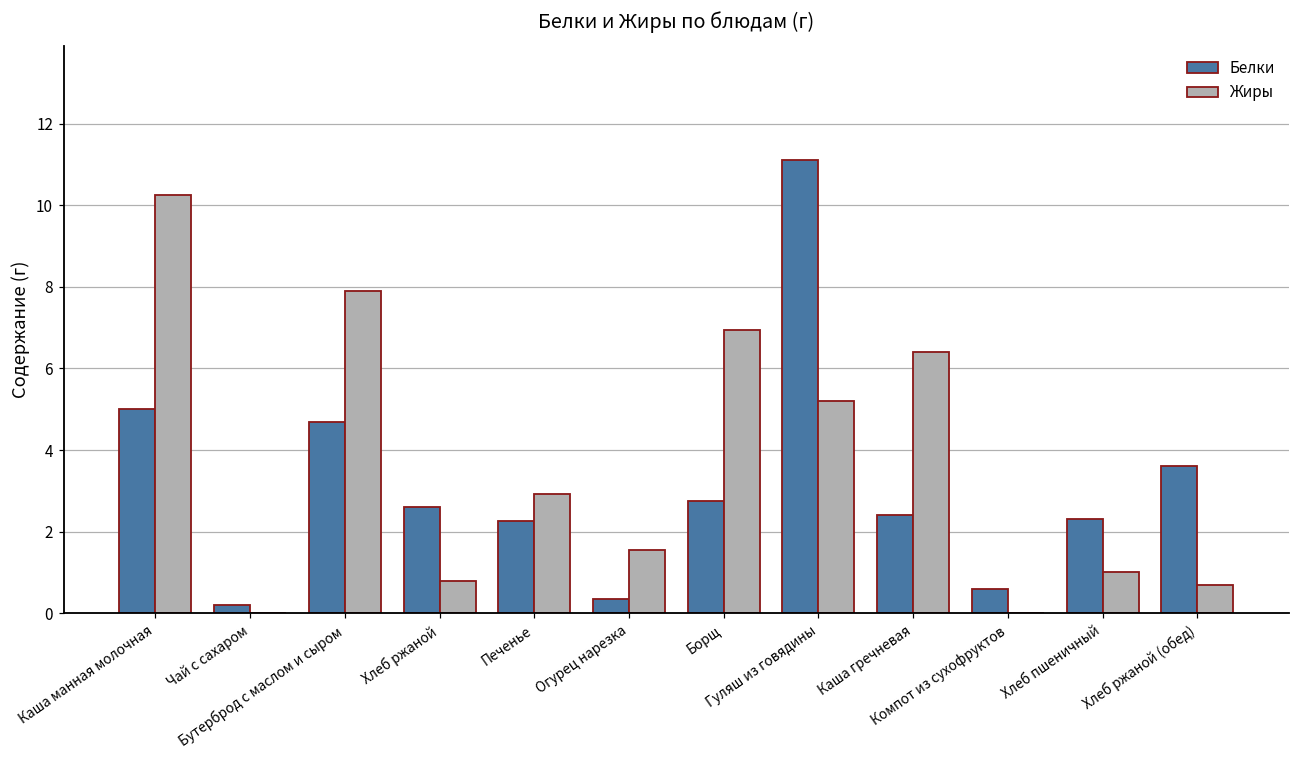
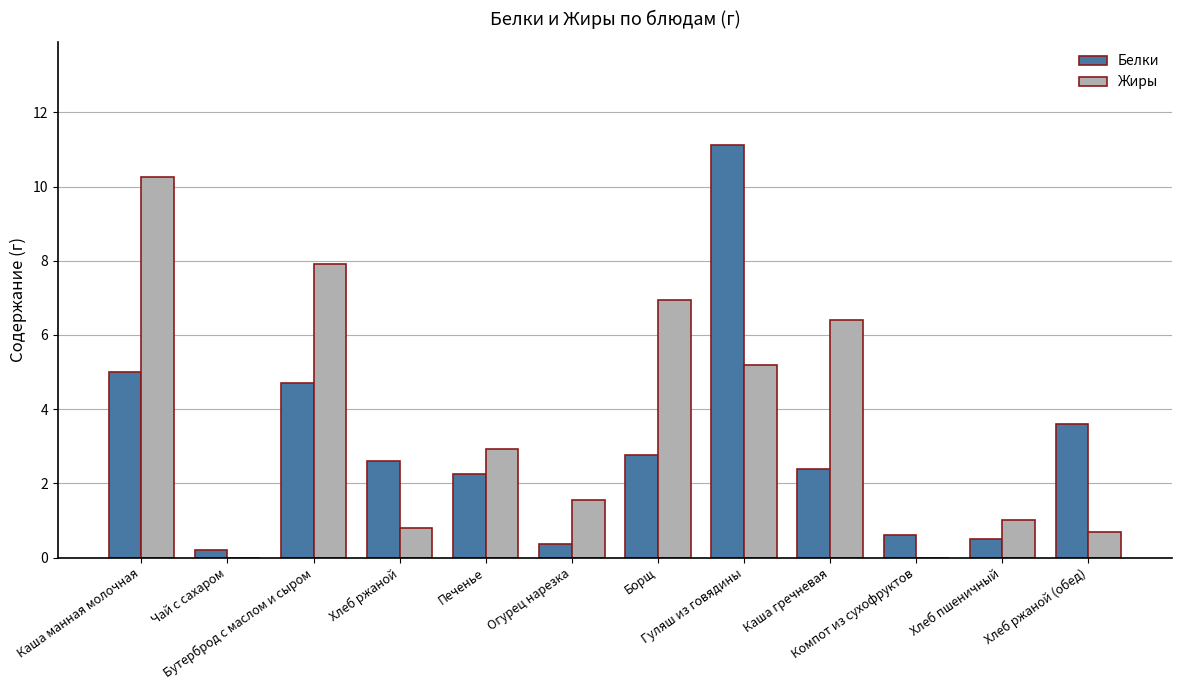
  {
    "Белки": {
      "Каша манная молочная": 5.0,
      "Чай с сахаром": 0.2,
      "Бутерброд с маслом и сыром": 4.7,
      "Хлеб ржаной": 2.6,
      "Печенье": 2.3,
      "Огурец нарезка": 0.4,
      "Борщ": 2.8,
      "Гуляш из говядины": 11.1,
      "Каша гречневая": 2.4,
      "Компот из сухофруктов": 0.6,
-     "Хлеб пшеничный": 2.3,
+     "Хлеб пшеничный": 0.5,
      "Хлеб ржаной (обед)": 3.6
    },
    "Жиры": {
      "Каша манная молочная": 10.3,
      "Чай с сахаром": 0.0,
      "Бутерброд с маслом и сыром": 7.9,
      "Хлеб ржаной": 0.8,
      "Печенье": 2.9,
      "Огурец нарезка": 1.6,
      "Борщ": 7.0,
      "Гуляш из говядины": 5.2,
      "Каша гречневая": 6.4,
      "Компот из сухофруктов": 0.0,
      "Хлеб пшеничный": 1.0,
      "Хлеб ржаной (обед)": 0.7
    }
  }
